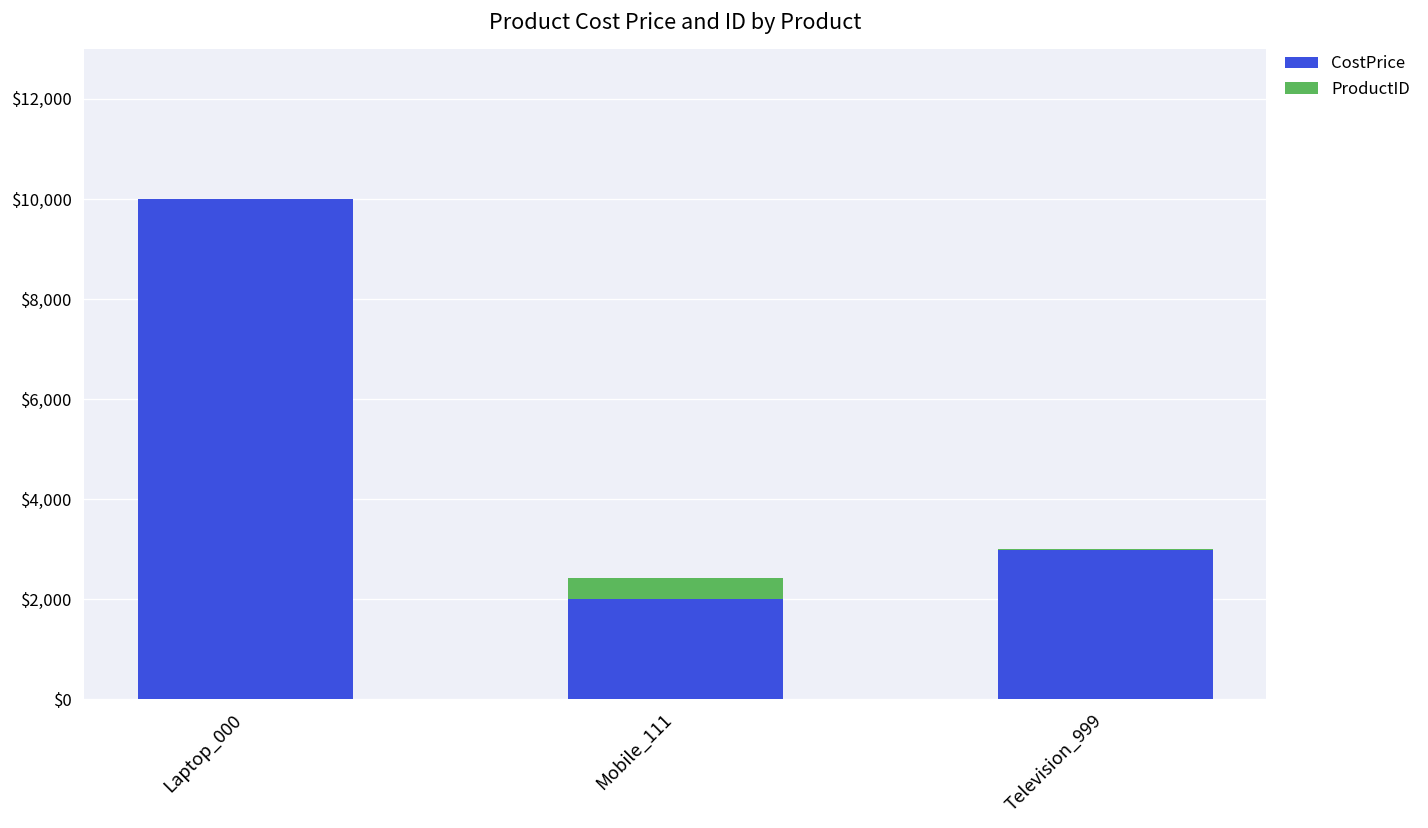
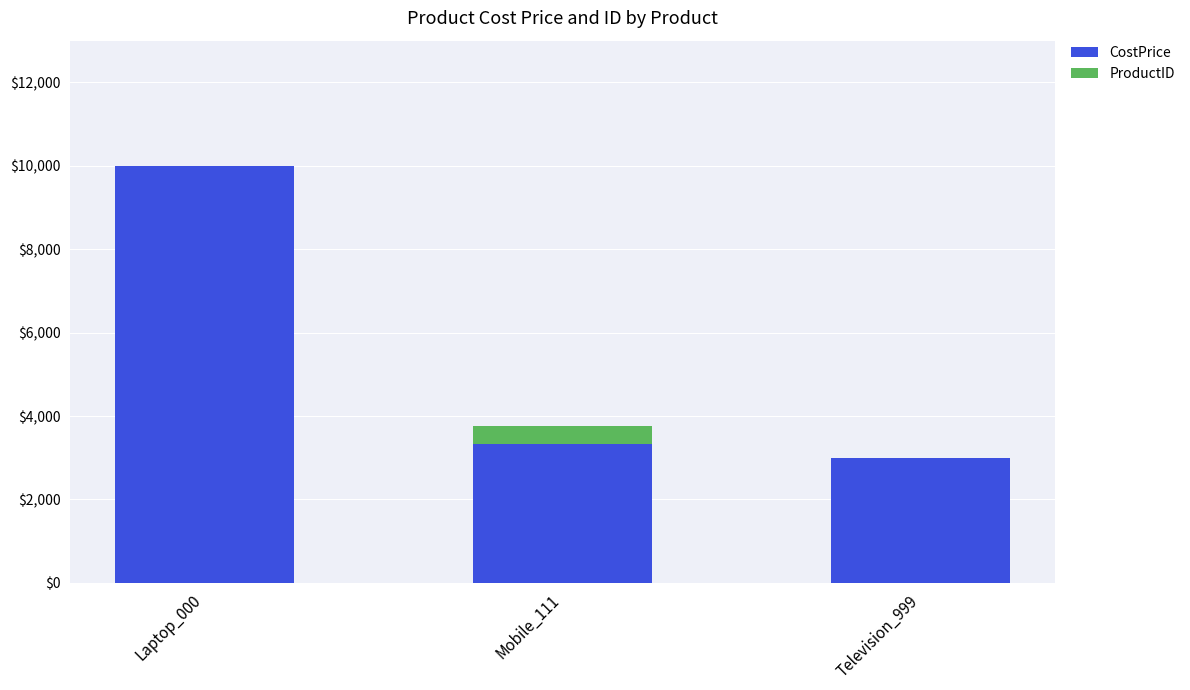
  {
    "CostPrice": {
      "Laptop_000": "$10,000",
-     "Mobile_111": "$2,000",
+     "Mobile_111": "$3,300",
      "Television_999": "$3,000"
    },
    "ProductID": {
      "Mobile_111": "$400"
    }
  }
